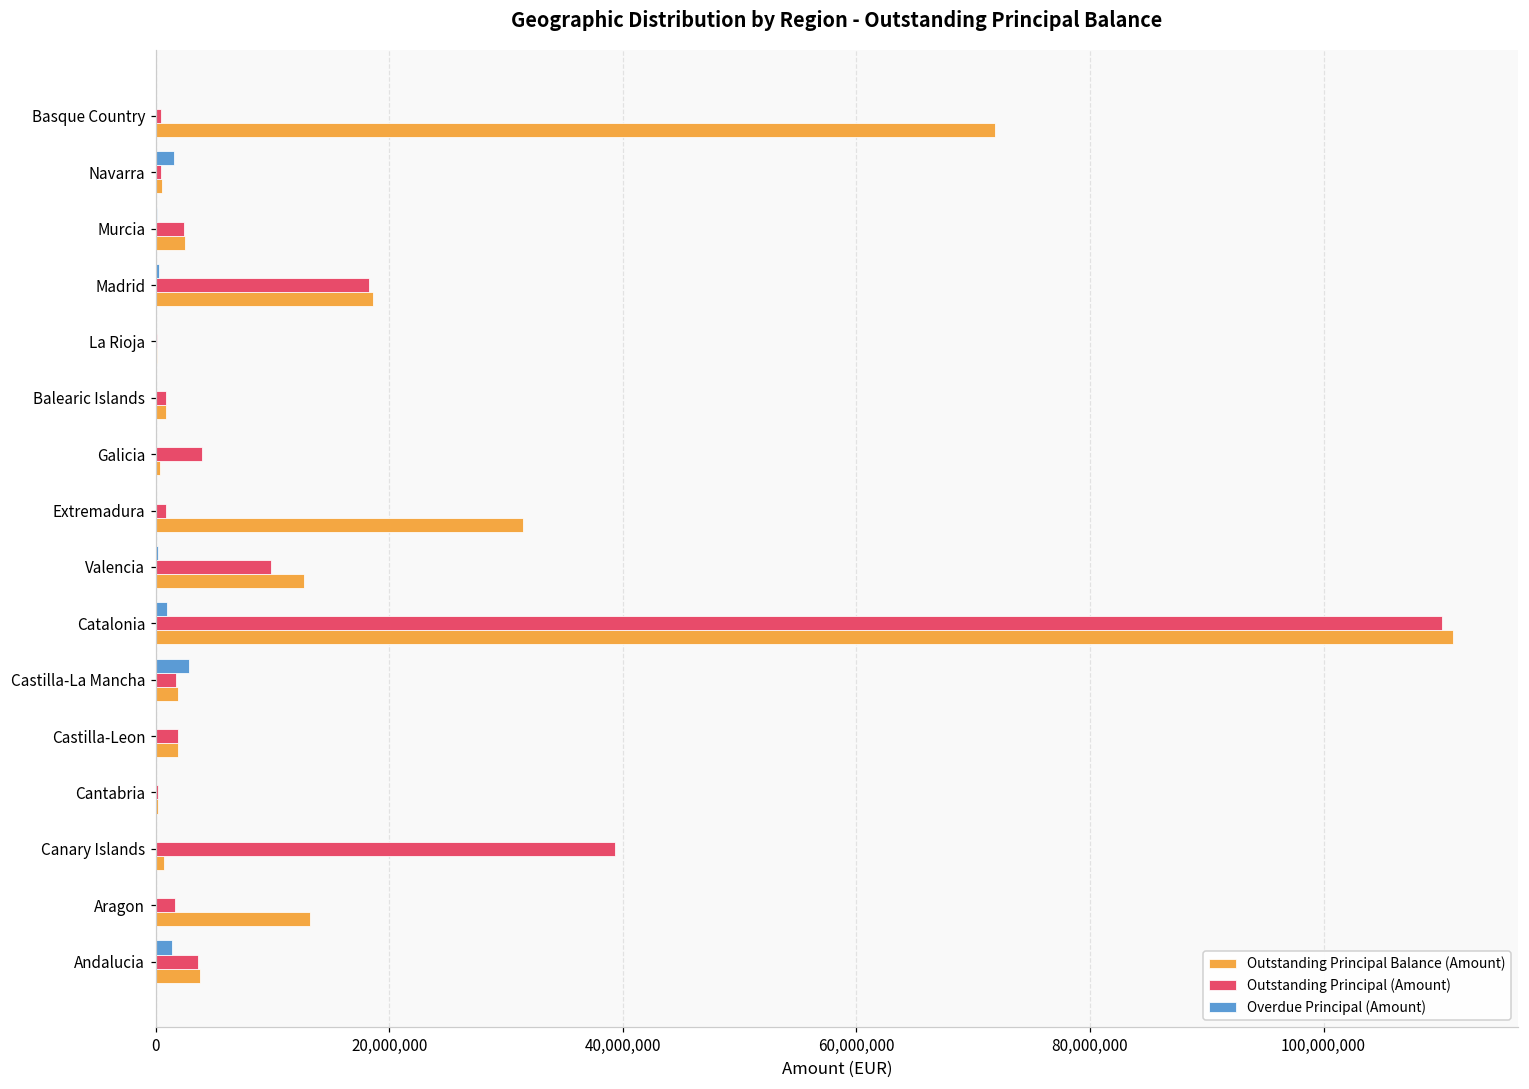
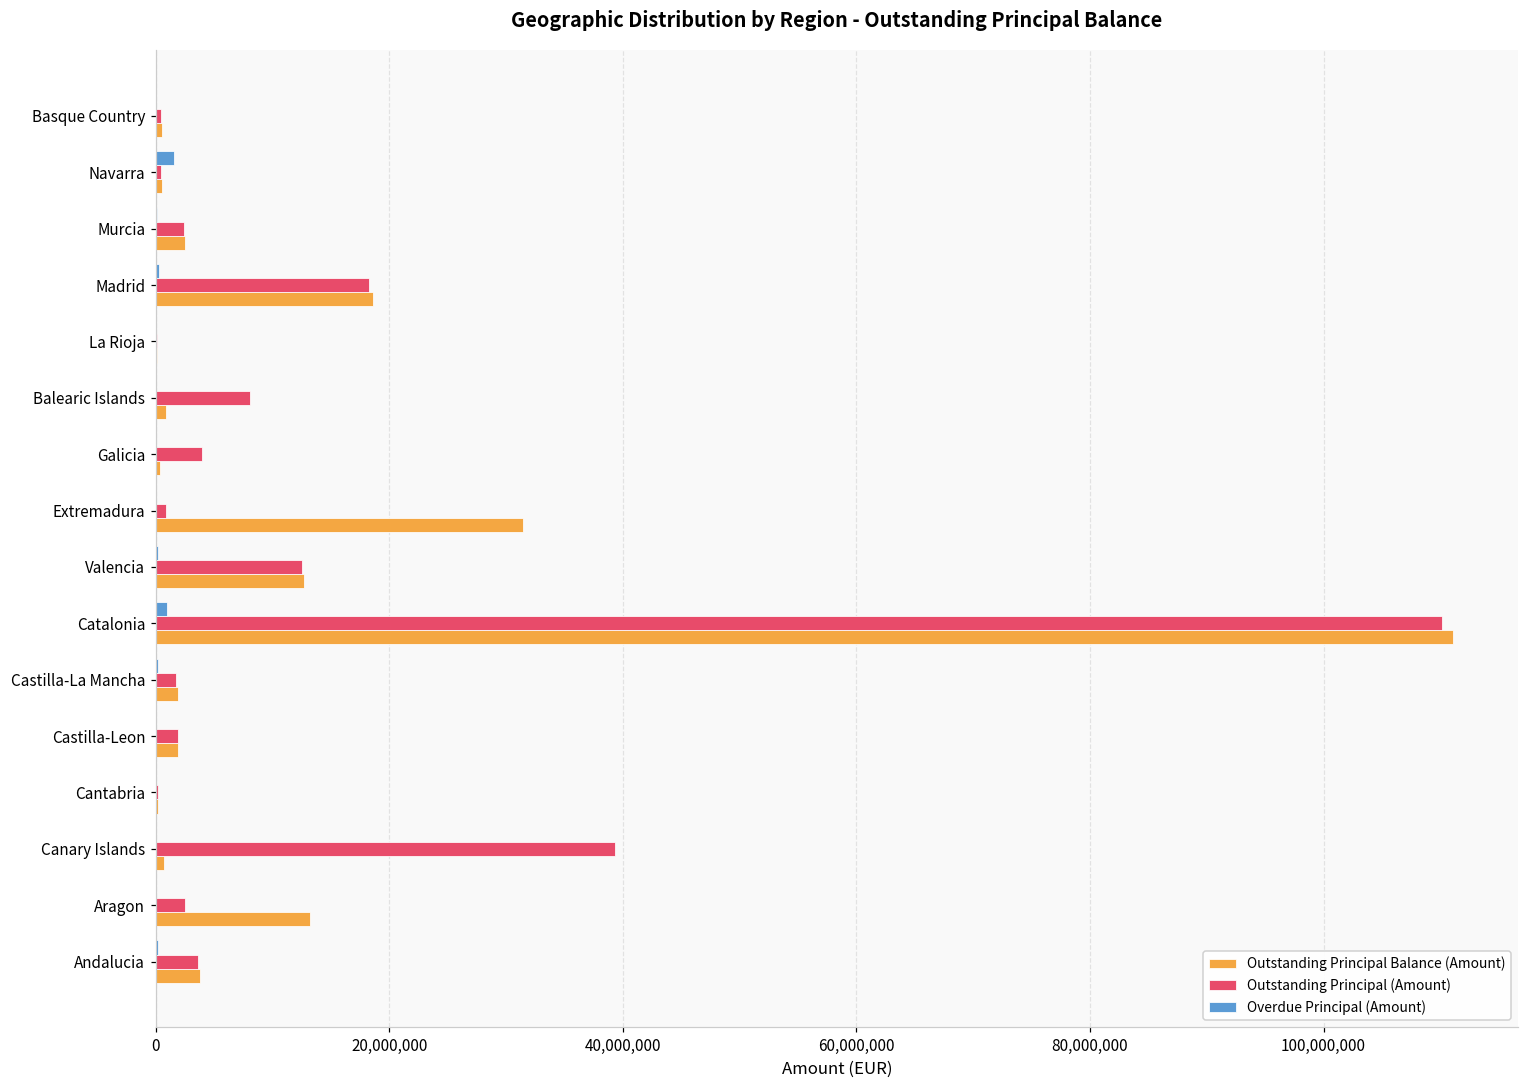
  {
    "Outstanding Principal Balance (Amount)": {
-     "Basque Country": "71,800,000",
+     "Basque Country": "500,000",
      "Navarra": "500,000",
      "Murcia": "2,500,000",
      "Madrid": "18,600,000",
      "Balearic Islands": "900,000",
      "Galicia": "400,000",
      "Extremadura": "31,500,000",
      "Valencia": "12,700,000",
      "Catalonia": "111,100,000",
      "Castilla-La Mancha": "1,900,000",
      "Castilla-Leon": "1,900,000",
      "Canary Islands": "700,000",
      "Aragon": "13,200,000",
      "Andalucia": "3,800,000"
    },
    "Outstanding Principal (Amount)": {
      "Basque Country": "400,000",
      "Navarra": "500,000",
      "Murcia": "2,400,000",
      "Madrid": "18,300,000",
-     "Balearic Islands": "900,000",
+     "Balearic Islands": "8,100,000",
      "Galicia": "3,900,000",
      "Extremadura": "800,000",
-     "Valencia": "9,800,000",
+     "Valencia": "12,500,000",
      "Catalonia": "110,100,000",
      "Castilla-La Mancha": "1,700,000",
      "Castilla-Leon": "1,900,000",
      "Canary Islands": "39,300,000",
-     "Aragon": "1,600,000",
+     "Aragon": "2,500,000",
      "Andalucia": "3,600,000"
    },
    "Overdue Principal (Amount)": {
      "Navarra": "1,600,000",
      "Madrid": "300,000",
      "La Rioja": "0",
      "Catalonia": "1,000,000",
-     "Castilla-La Mancha": "2,800,000",
+     "Castilla-La Mancha": "200,000",
      "Cantabria": "0",
-     "Andalucia": "1,300,000"
+     "Andalucia": "200,000"
    }
  }
